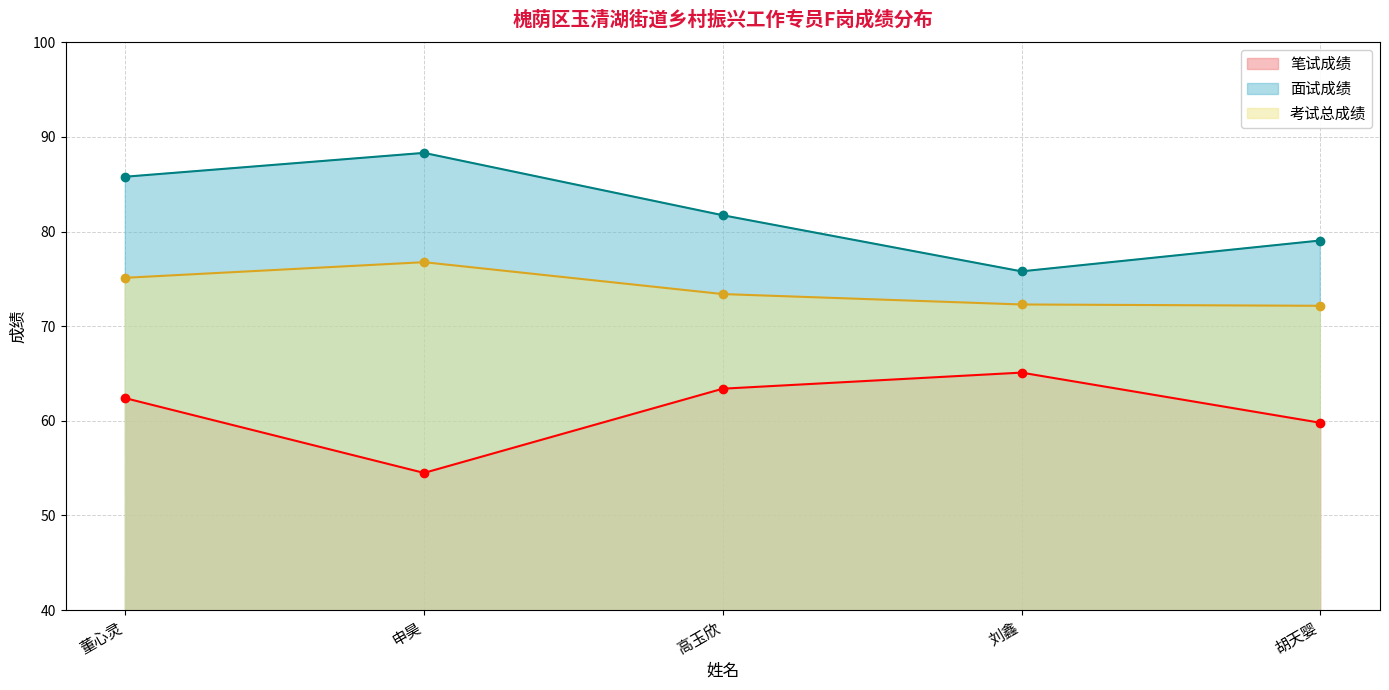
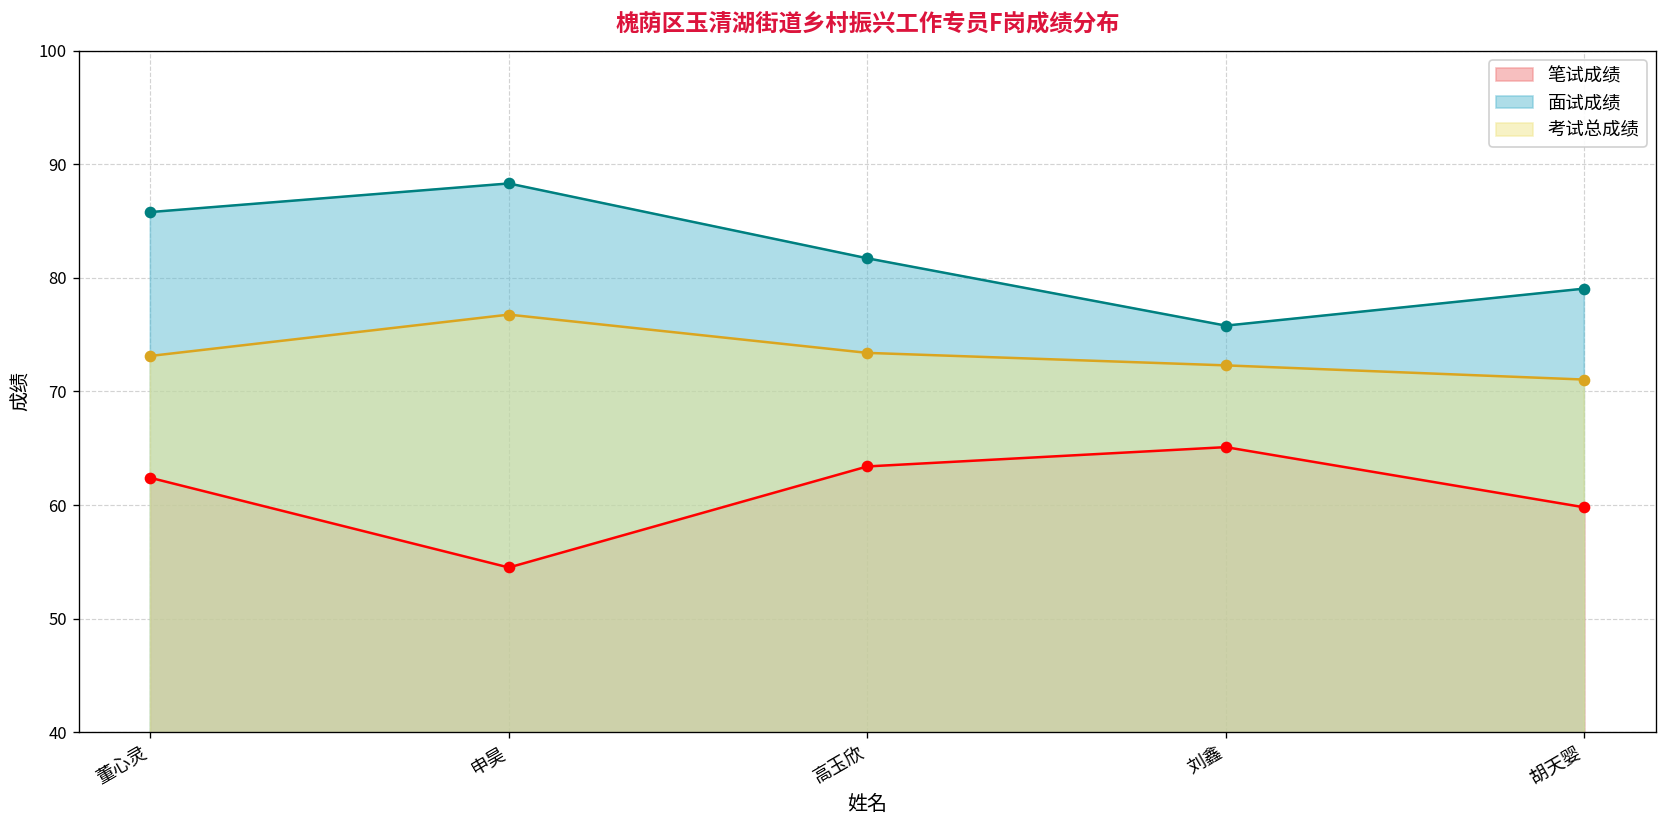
  {
    "笔试成绩": {
      "董心灵": 62,
      "申昊": 55,
      "高玉欣": 63,
      "刘鑫": 65,
      "胡天婴": 60
    },
    "面试成绩": {
      "董心灵": 86,
      "申昊": 88,
      "高玉欣": 82,
      "刘鑫": 76,
      "胡天婴": 79
    },
    "考试总成绩": {
-     "董心灵": 75,
+     "董心灵": 73,
      "申昊": 77,
      "高玉欣": 73,
      "刘鑫": 72,
-     "胡天婴": 72
+     "胡天婴": 71
    }
  }
